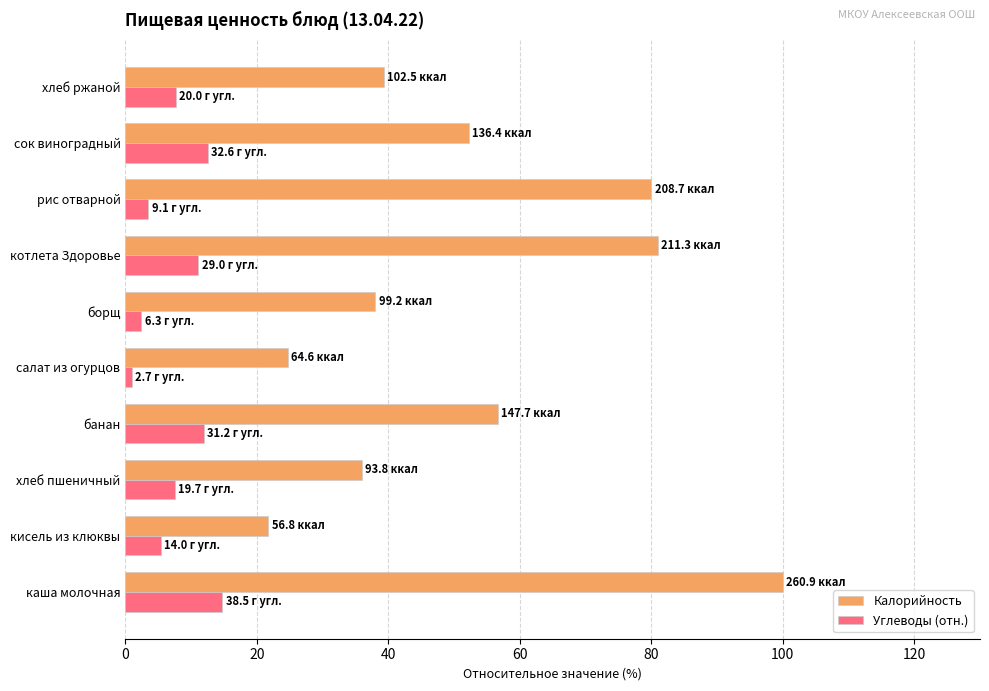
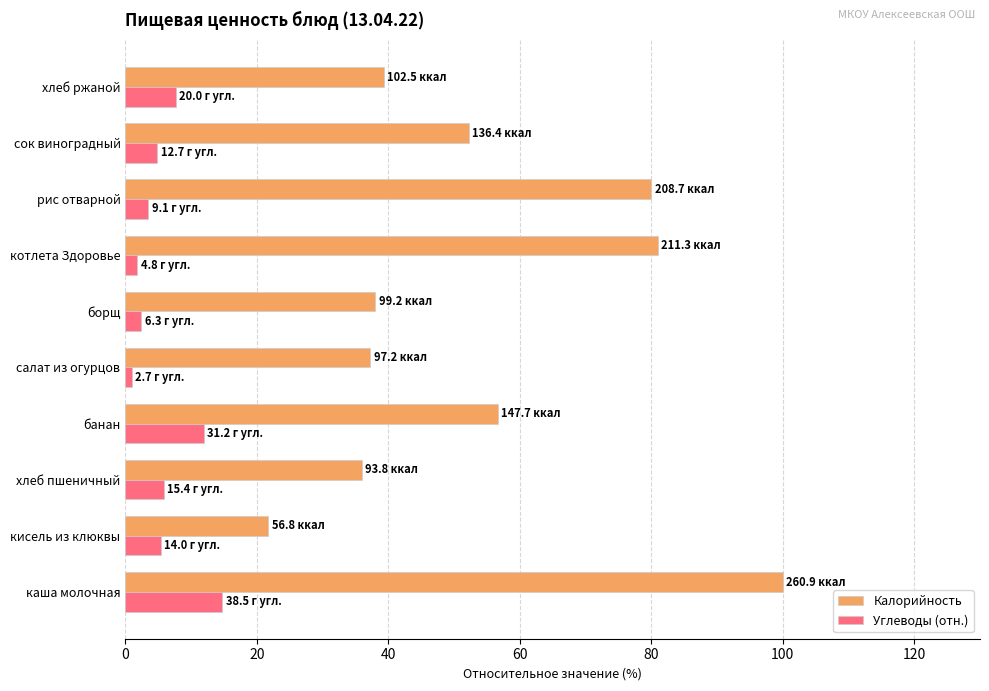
  {
    "Калорийность": {
-     "салат из огурцов": 64.6
+     "салат из огурцов": 97.2
    },
    "Углеводы (отн.)": {
-     "сок виноградный": 32.6,
-     "котлета Здоровье": 29.0,
-     "хлеб пшеничный": 19.7
+     "сок виноградный": 12.7,
+     "котлета Здоровье": 4.8,
+     "хлеб пшеничный": 15.4
    }
  }
